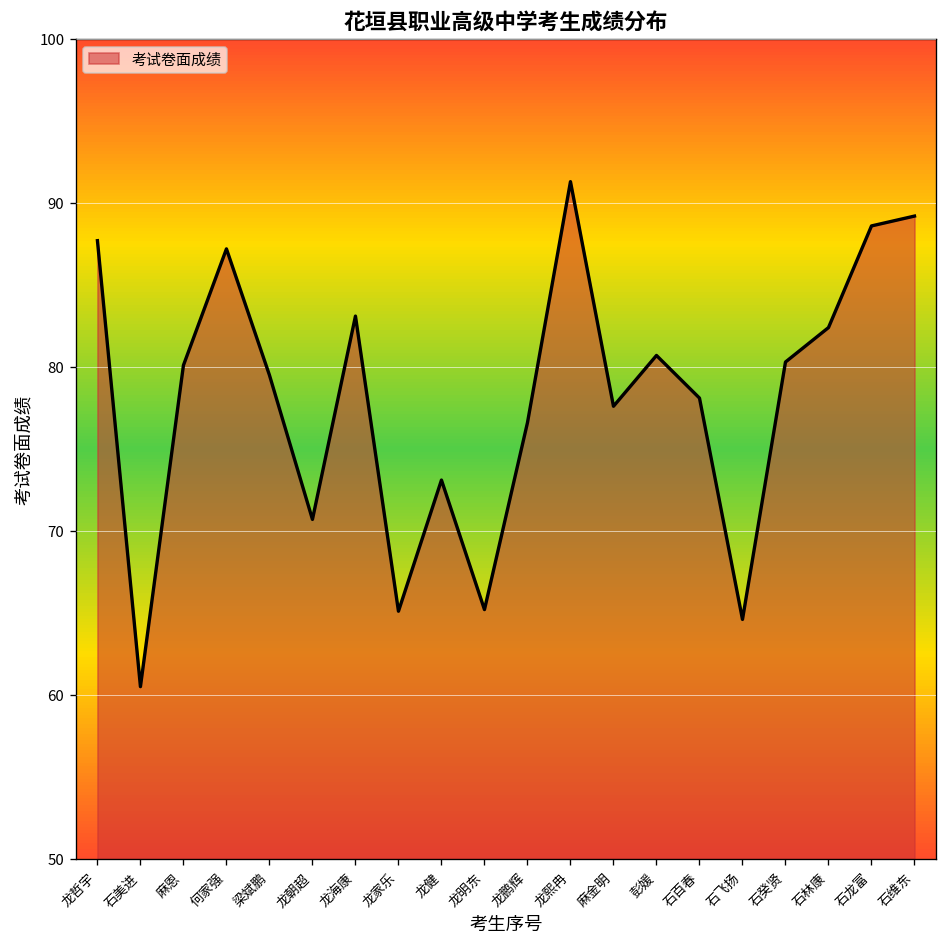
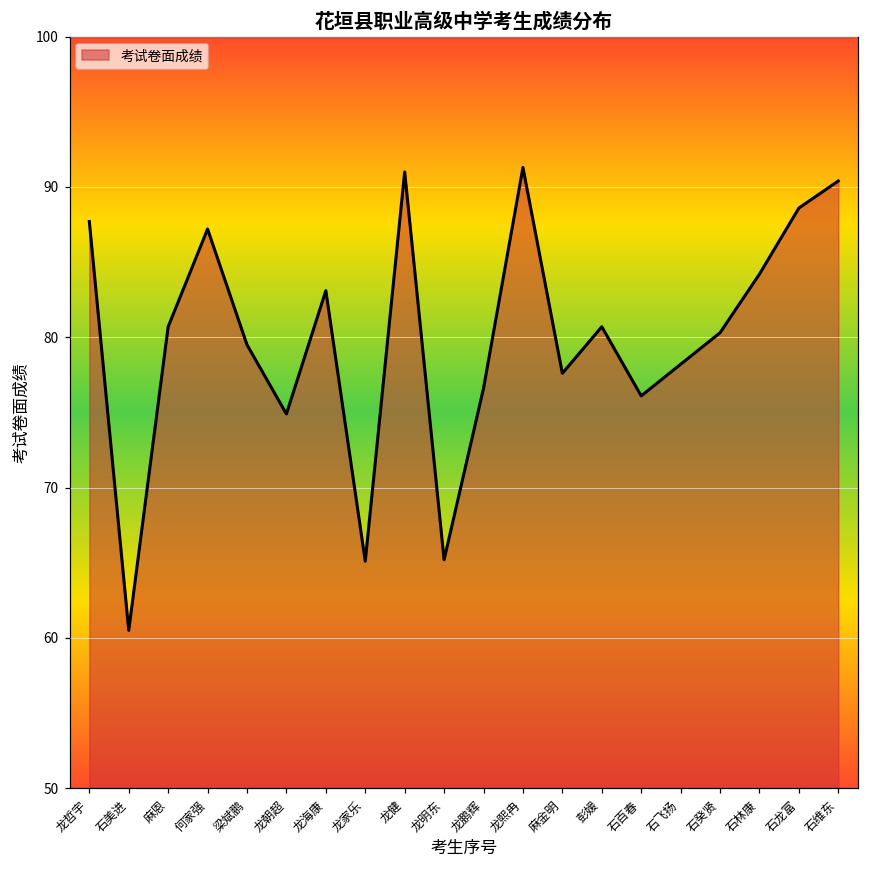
  {
    "龙哲宇": 87.7,
    "石美进": 60.5,
-   "麻恩": 80.1,
+   "麻恩": 80.7,
    "何家强": 87.2,
    "梁斌鹏": 79.5,
-   "龙朝超": 70.7,
+   "龙朝超": 74.9,
    "龙海康": 83.1,
    "龙家乐": 65.1,
-   "龙健": 73.1,
+   "龙健": 91.0,
    "龙明东": 65.2,
    "龙鹏辉": 76.6,
    "龙熙冉": 91.3,
    "麻金明": 77.6,
    "彭媛": 80.7,
-   "石百春": 78.1,
-   "石飞扬": 64.6,
+   "石百春": 76.1,
+   "石飞扬": 78.2,
    "石癸贤": 80.3,
-   "石林康": 82.4,
+   "石林康": 84.2,
    "石龙富": 88.6,
-   "石维东": 89.2
+   "石维东": 90.4
  }
